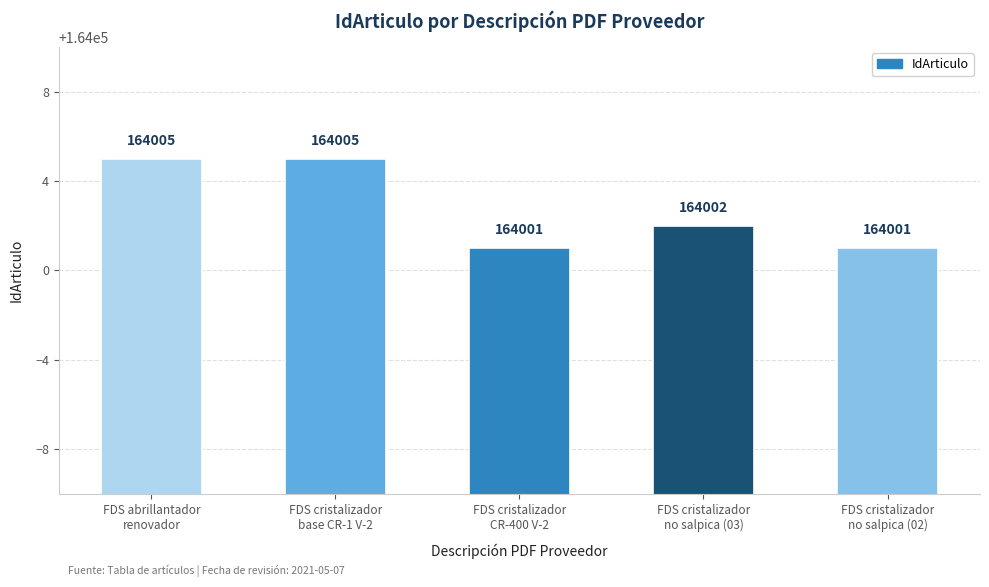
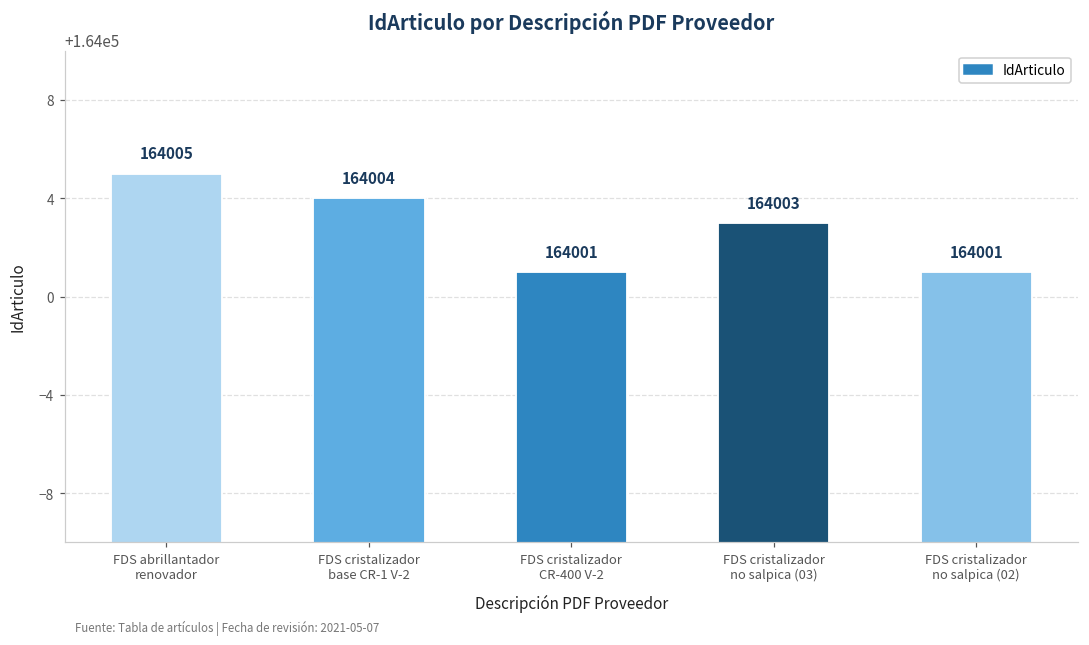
  {
    "FDS abrillantador renovador": 164005,
-   "FDS cristalizador base CR-1 V-2": 164005,
+   "FDS cristalizador base CR-1 V-2": 164004,
    "FDS cristalizador CR-400 V-2": 164001,
-   "FDS cristalizador no salpica (03)": 164002,
+   "FDS cristalizador no salpica (03)": 164003,
    "FDS cristalizador no salpica (02)": 164001
  }
